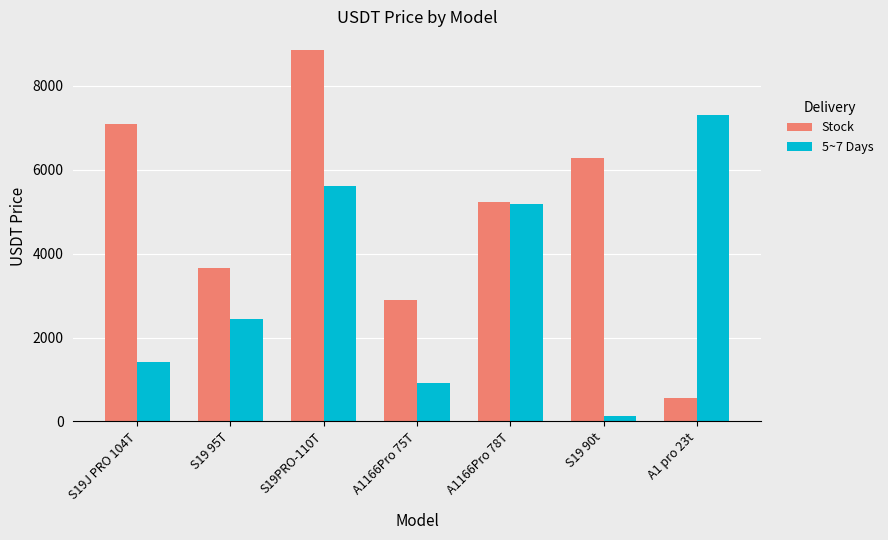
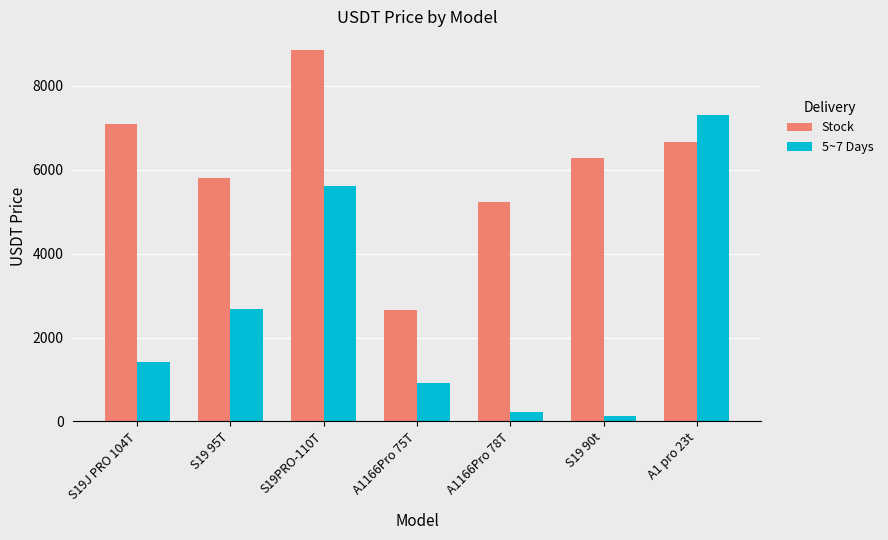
  {
    "Stock": {
      "S19J PRO 104T": 7100,
-     "S19 95T": 3700,
+     "S19 95T": 5800,
      "S19PRO-110T": 8900,
-     "A1166Pro 75T": 2900,
+     "A1166Pro 75T": 2600,
      "A1166Pro 78T": 5200,
      "S19 90t": 6300,
-     "A1 pro 23t": 600
+     "A1 pro 23t": 6700
    },
    "5~7 Days": {
      "S19J PRO 104T": 1400,
-     "S19 95T": 2400,
+     "S19 95T": 2700,
      "S19PRO-110T": 5600,
      "A1166Pro 75T": 900,
-     "A1166Pro 78T": 5200,
+     "A1166Pro 78T": 200,
      "S19 90t": 100,
      "A1 pro 23t": 7300
    }
  }
